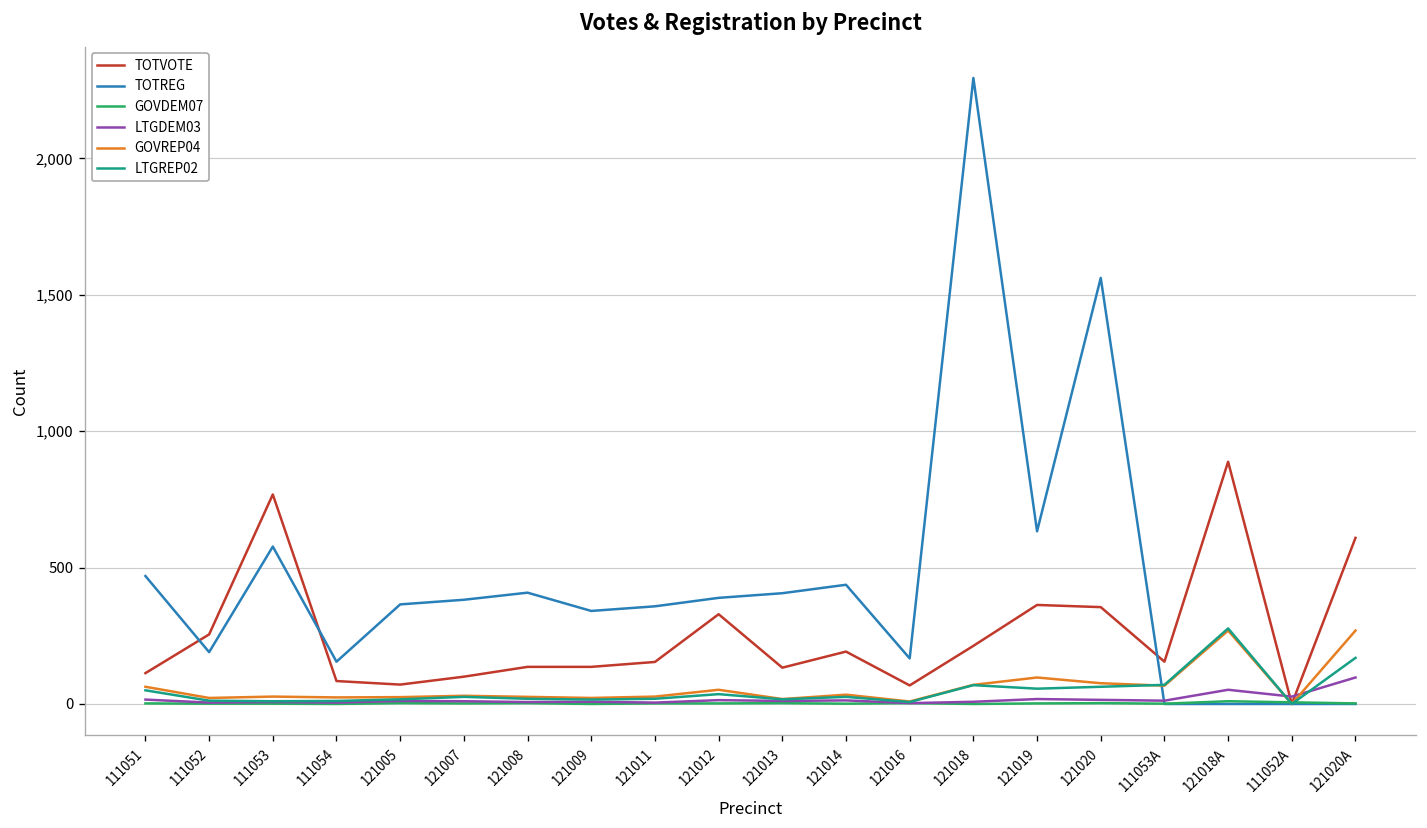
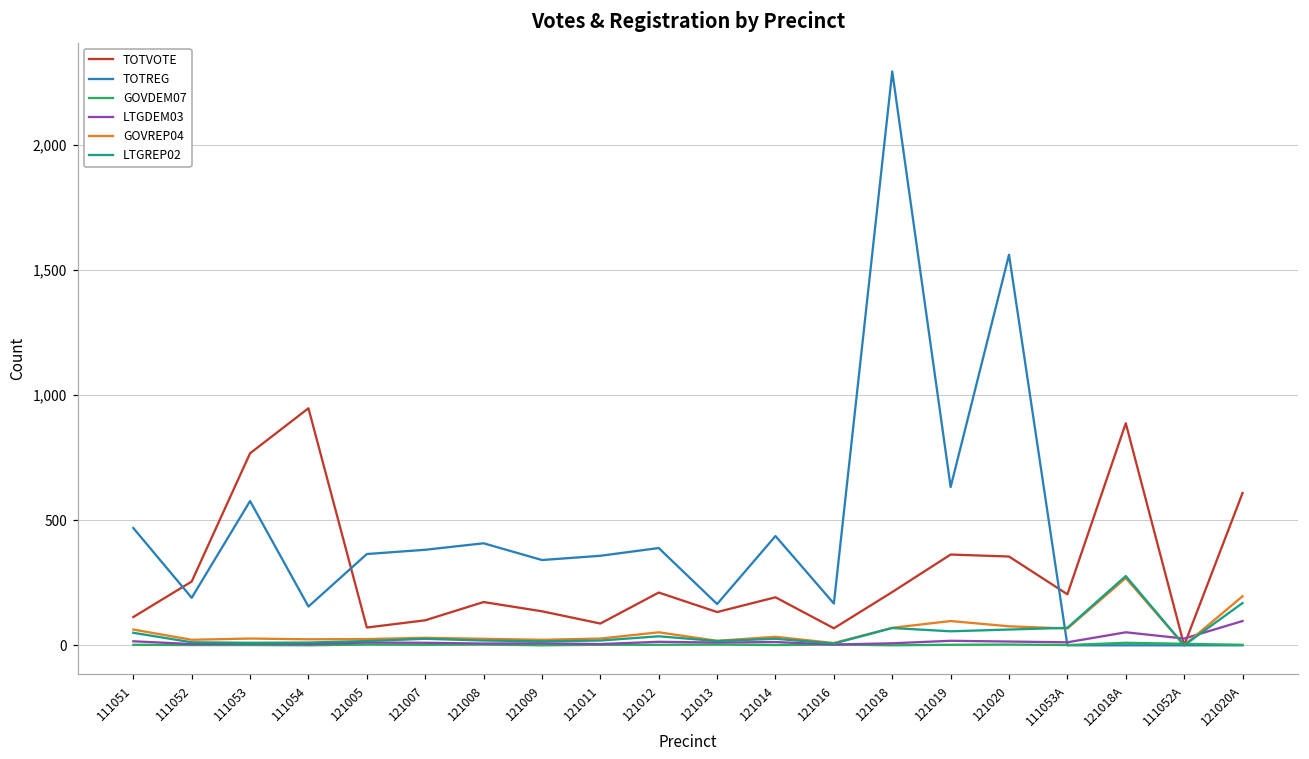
  {
    "TOTVOTE": {
      "111051": "110",
      "111052": "260",
      "111053": "770",
-     "111054": "80",
+     "111054": "950",
      "121005": "70",
      "121007": "100",
-     "121008": "140",
+     "121008": "170",
      "121009": "140",
-     "121011": "150",
-     "121012": "330",
+     "121011": "90",
+     "121012": "210",
      "121013": "130",
      "121014": "190",
      "121016": "70",
      "121018": "210",
      "121019": "360",
      "121020": "360",
-     "111053A": "160",
+     "111053A": "200",
      "121018A": "890",
      "121020A": "610"
    },
    "TOTREG": {
      "111051": "470",
      "111052": "190",
      "111053": "580",
      "111054": "160",
      "121005": "370",
      "121007": "380",
      "121008": "410",
      "121009": "340",
      "121011": "360",
      "121012": "390",
-     "121013": "410",
+     "121013": "170",
      "121014": "440",
      "121016": "170",
      "121018": "2,300",
      "121019": "630",
      "121020": "1,560"
    },
    "LTGDEM03": {
      "111051": "20",
      "121012": "10",
      "121014": "10",
      "121019": "20",
      "121020": "20",
      "121018A": "50",
      "111052A": "30",
      "121020A": "100"
    },
    "GOVREP04": {
      "111051": "60",
      "111053": "30",
      "111054": "20",
      "121012": "50",
      "121019": "100",
      "121020": "80",
-     "121020A": "270"
+     "121020A": "200"
    }
  }
